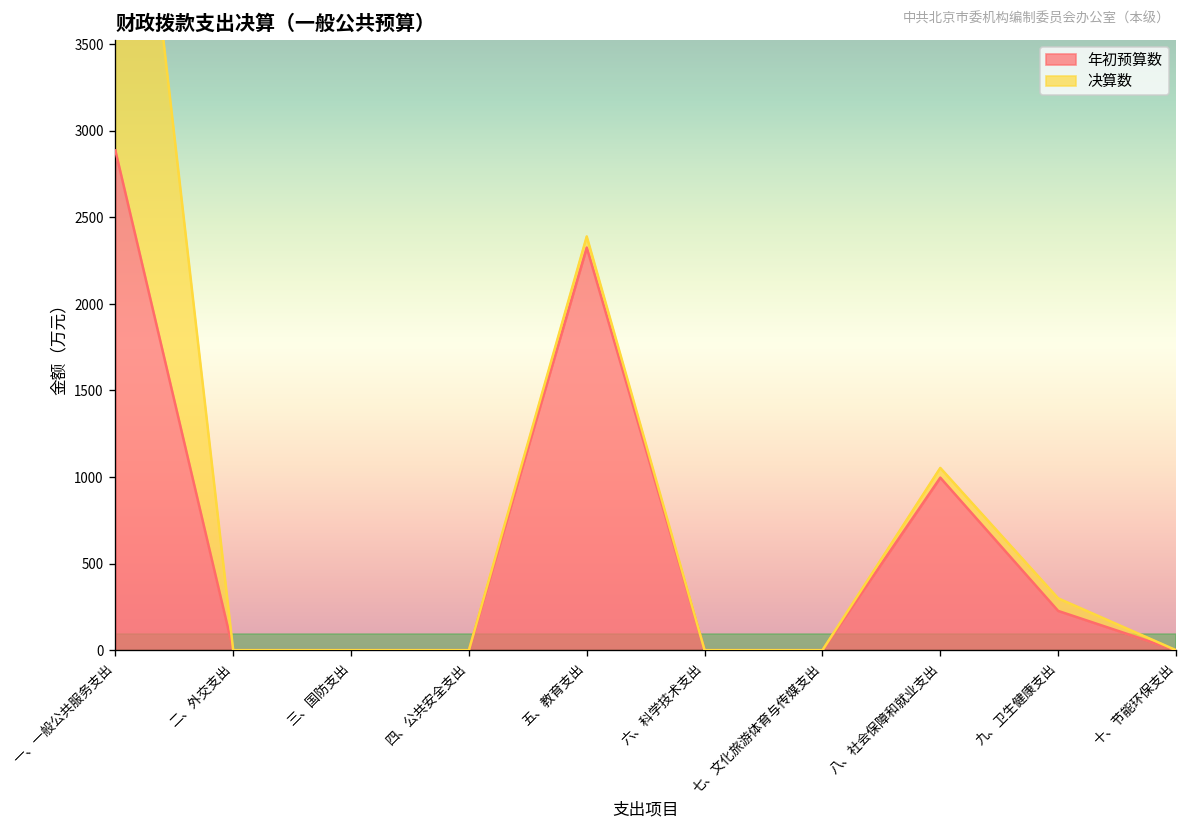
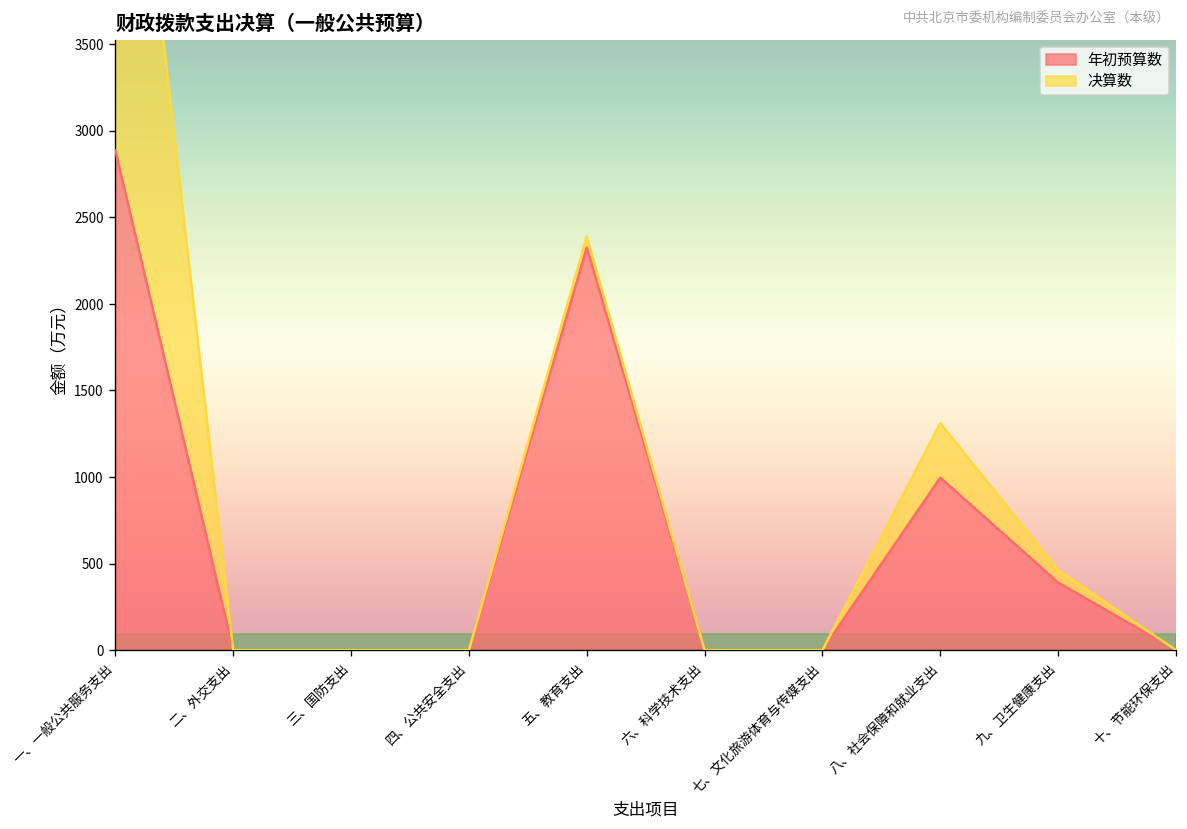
  {
    "年初预算数": {
      "一、一般公共服务支出": 2890,
      "五、教育支出": 2320,
      "八、社会保障和就业支出": 1000,
-     "九、卫生健康支出": 230
+     "九、卫生健康支出": 390
    },
    "决算数": {
      "五、教育支出": 60,
-     "八、社会保障和就业支出": 60,
+     "八、社会保障和就业支出": 310,
      "九、卫生健康支出": 70
    }
  }
